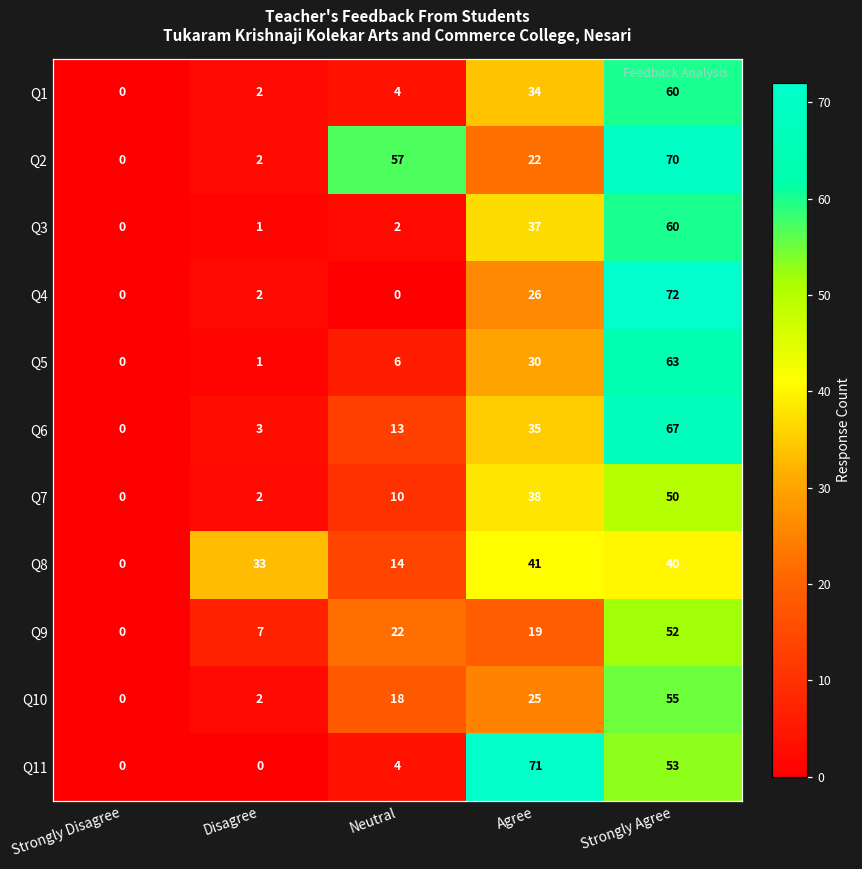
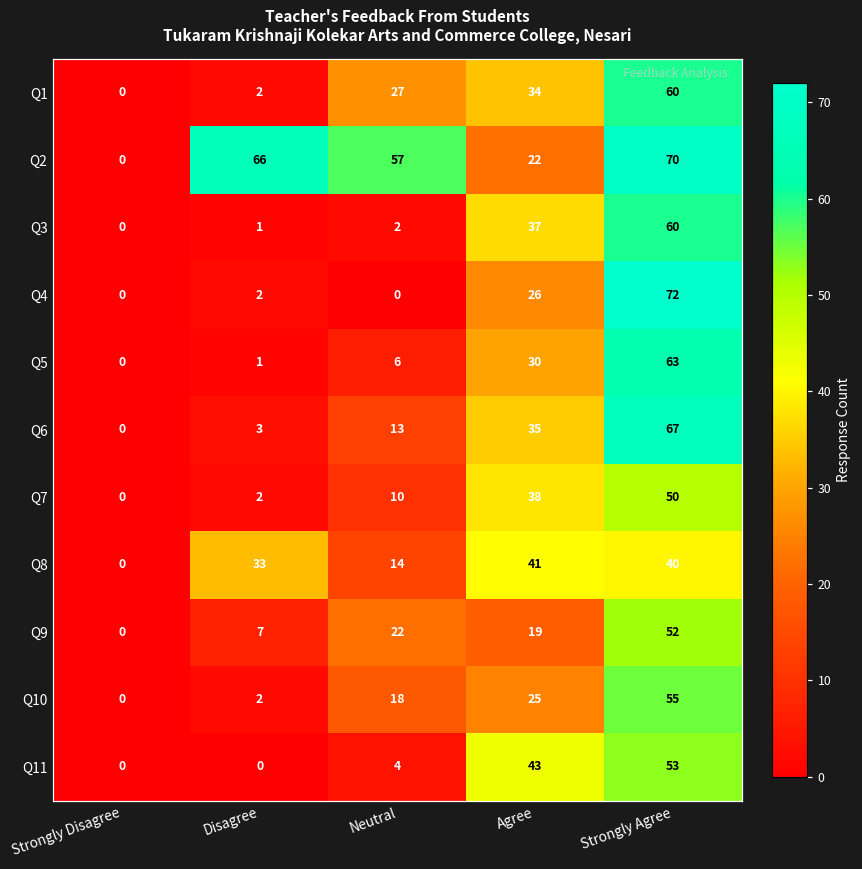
  {
    "Q1": {
      "Strongly Disagree": 0,
      "Disagree": 2,
-     "Neutral": 4,
+     "Neutral": 27,
      "Agree": 34
    },
    "Q2": {
      "Strongly Disagree": 0,
-     "Disagree": 2,
+     "Disagree": 66,
      "Neutral": 57,
      "Agree": 22,
      "Strongly Agree": 70
    },
    "Q3": {
      "Strongly Disagree": 0,
      "Disagree": 1,
      "Neutral": 2,
      "Agree": 37,
      "Strongly Agree": 60
    },
    "Q4": {
      "Strongly Disagree": 0,
      "Disagree": 2,
      "Neutral": 0,
      "Agree": 26,
      "Strongly Agree": 72
    },
    "Q5": {
      "Strongly Disagree": 0,
      "Disagree": 1,
      "Neutral": 6,
      "Agree": 30,
      "Strongly Agree": 63
    },
    "Q6": {
      "Strongly Disagree": 0,
      "Disagree": 3,
      "Neutral": 13,
      "Agree": 35,
      "Strongly Agree": 67
    },
    "Q7": {
      "Strongly Disagree": 0,
      "Disagree": 2,
      "Neutral": 10,
      "Agree": 38,
      "Strongly Agree": 50
    },
    "Q8": {
      "Strongly Disagree": 0,
      "Disagree": 33,
      "Neutral": 14,
      "Agree": 41,
      "Strongly Agree": 40
    },
    "Q9": {
      "Strongly Disagree": 0,
      "Disagree": 7,
      "Neutral": 22,
      "Agree": 19,
      "Strongly Agree": 52
    },
    "Q10": {
      "Strongly Disagree": 0,
      "Disagree": 2,
      "Neutral": 18,
      "Agree": 25,
      "Strongly Agree": 55
    },
    "Q11": {
      "Strongly Disagree": 0,
      "Disagree": 0,
      "Neutral": 4,
-     "Agree": 71,
+     "Agree": 43,
      "Strongly Agree": 53
    }
  }
